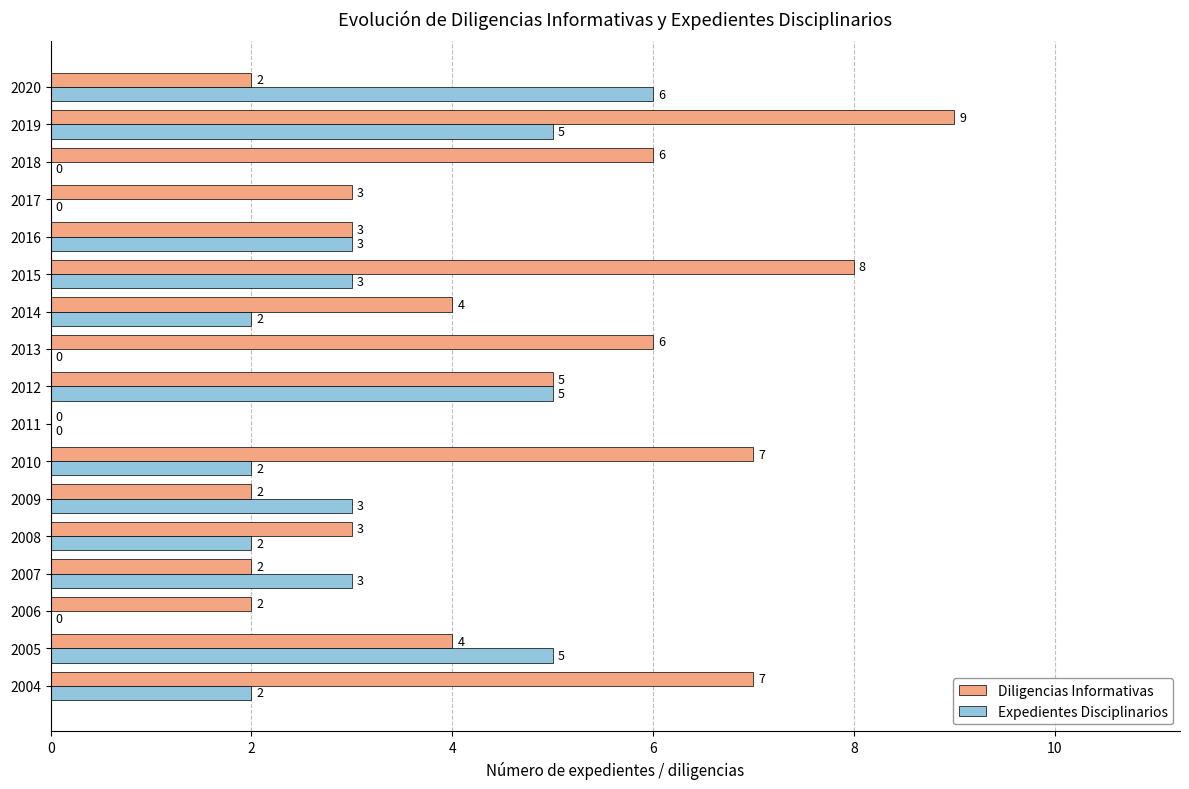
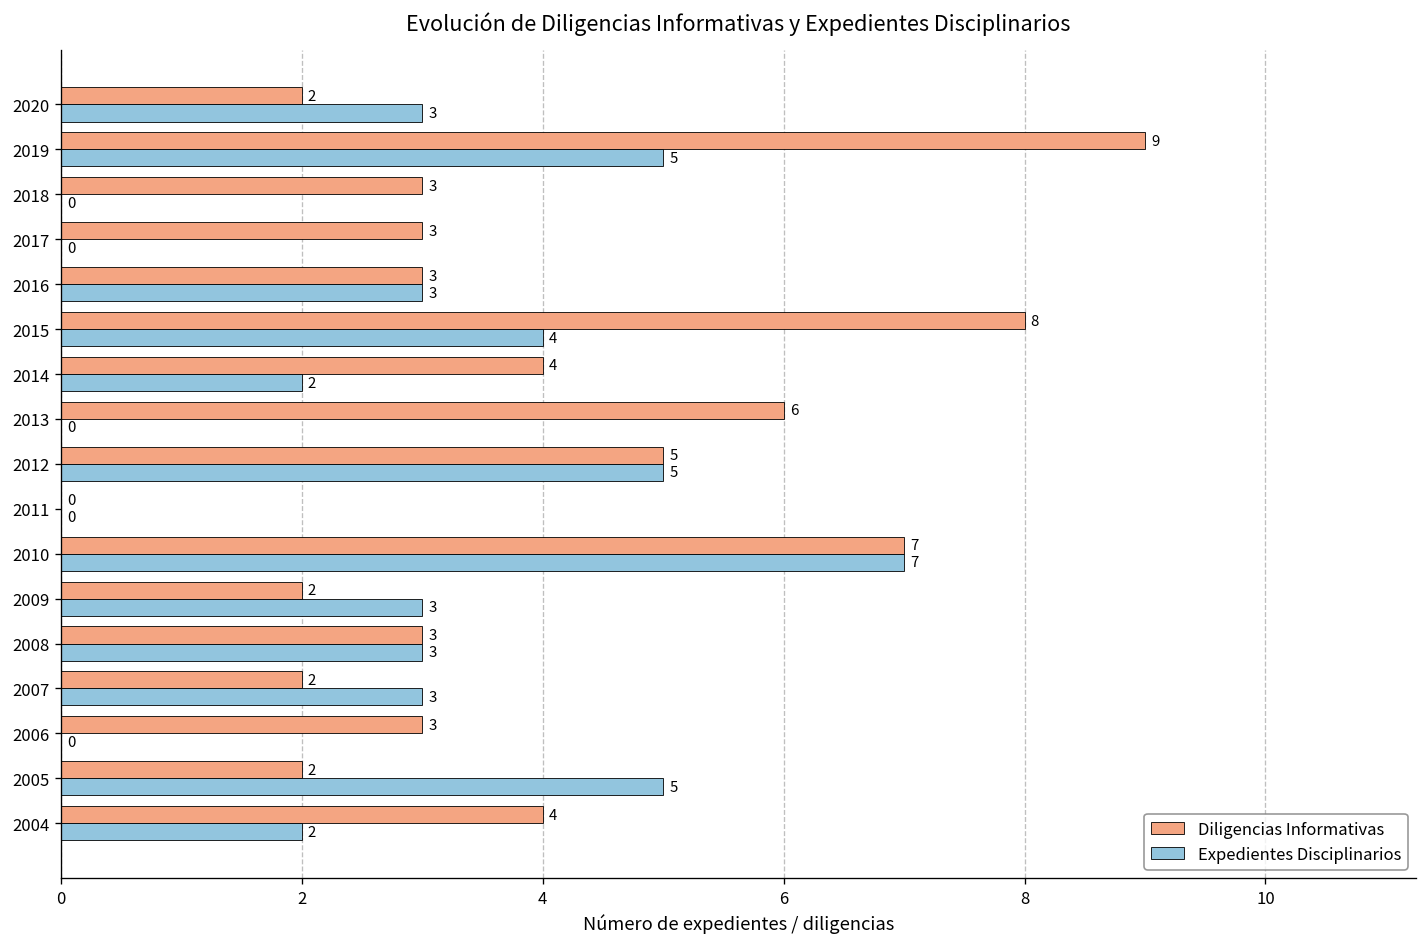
  {
    "Diligencias Informativas": {
      "2020": 2,
      "2019": 9,
-     "2018": 6,
+     "2018": 3,
      "2017": 3,
      "2016": 3,
      "2015": 8,
      "2014": 4,
      "2013": 6,
      "2012": 5,
      "2011": 0,
      "2010": 7,
      "2009": 2,
      "2008": 3,
      "2007": 2,
-     "2006": 2,
-     "2005": 4,
-     "2004": 7
+     "2006": 3,
+     "2005": 2,
+     "2004": 4
    },
    "Expedientes Disciplinarios": {
-     "2020": 6,
+     "2020": 3,
      "2019": 5,
      "2018": 0,
      "2017": 0,
      "2016": 3,
-     "2015": 3,
+     "2015": 4,
      "2014": 2,
      "2013": 0,
      "2012": 5,
      "2011": 0,
-     "2010": 2,
+     "2010": 7,
      "2009": 3,
-     "2008": 2,
+     "2008": 3,
      "2007": 3,
      "2006": 0,
      "2005": 5,
      "2004": 2
    }
  }
